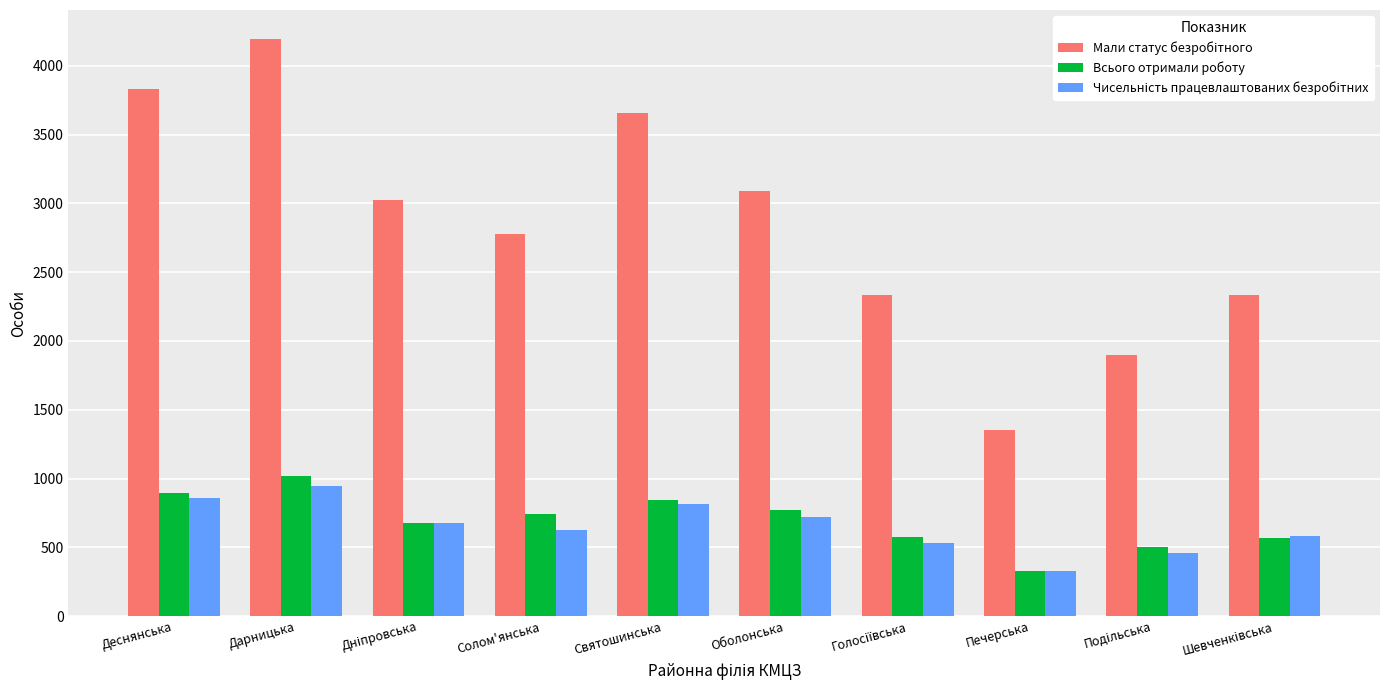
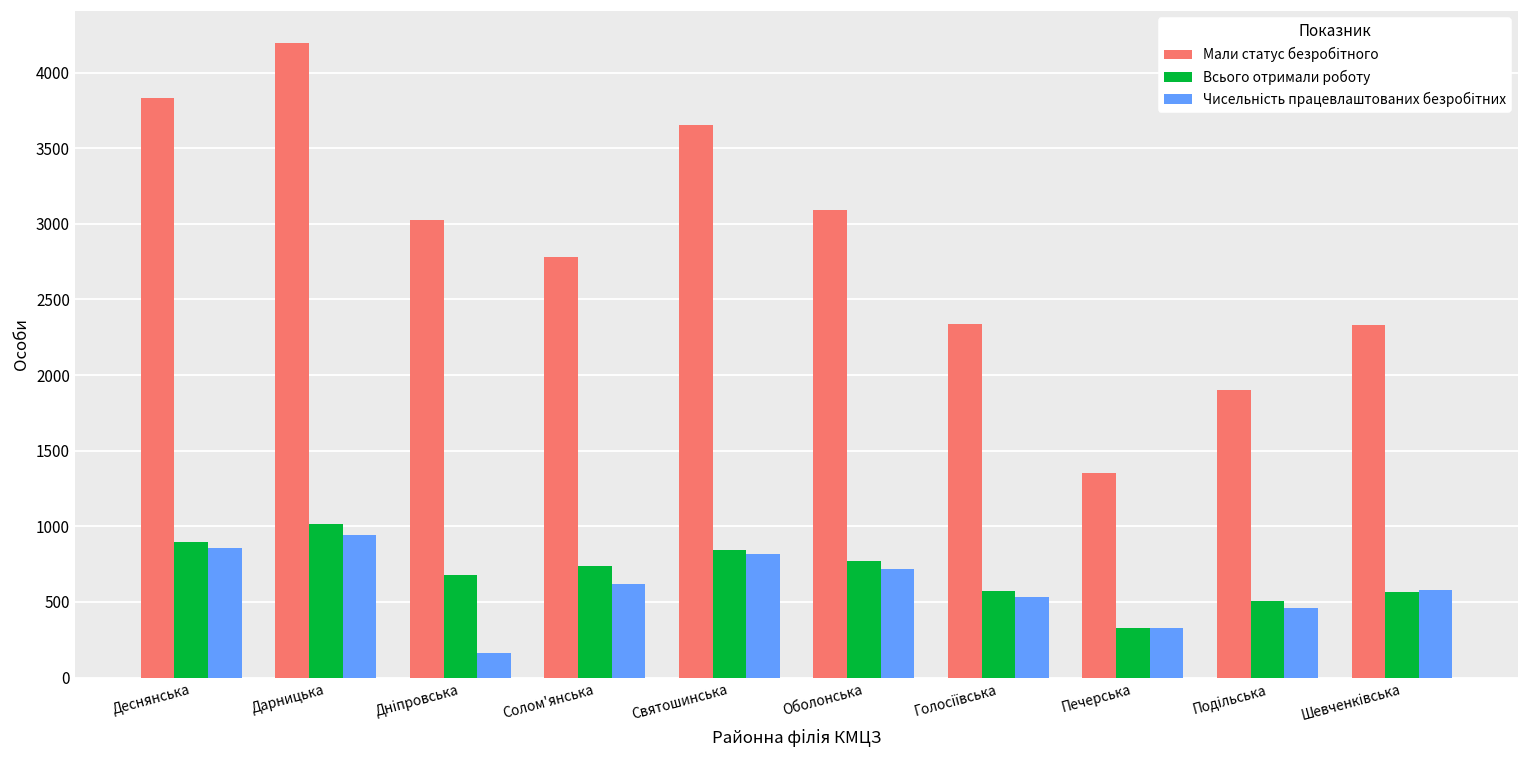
  {
    "Мали статус безробітного": {
      "Деснянська": 3830,
      "Дарницька": 4200,
      "Дніпровська": 3020,
      "Солом'янська": 2780,
      "Святошинська": 3660,
      "Оболонська": 3090,
      "Голосіївська": 2340,
      "Печерська": 1360,
      "Подільська": 1900,
      "Шевченківська": 2330
    },
    "Всього отримали роботу": {
      "Деснянська": 900,
      "Дарницька": 1020,
      "Дніпровська": 680,
      "Солом'янська": 740,
      "Святошинська": 840,
      "Оболонська": 770,
      "Голосіївська": 570,
      "Печерська": 330,
      "Подільська": 510,
      "Шевченківська": 570
    },
    "Чисельність працевлаштованих безробітних": {
      "Деснянська": 860,
      "Дарницька": 950,
-     "Дніпровська": 680,
+     "Дніпровська": 170,
      "Солом'янська": 620,
      "Святошинська": 820,
      "Оболонська": 720,
      "Голосіївська": 530,
      "Печерська": 330,
      "Подільська": 460,
      "Шевченківська": 580
    }
  }
